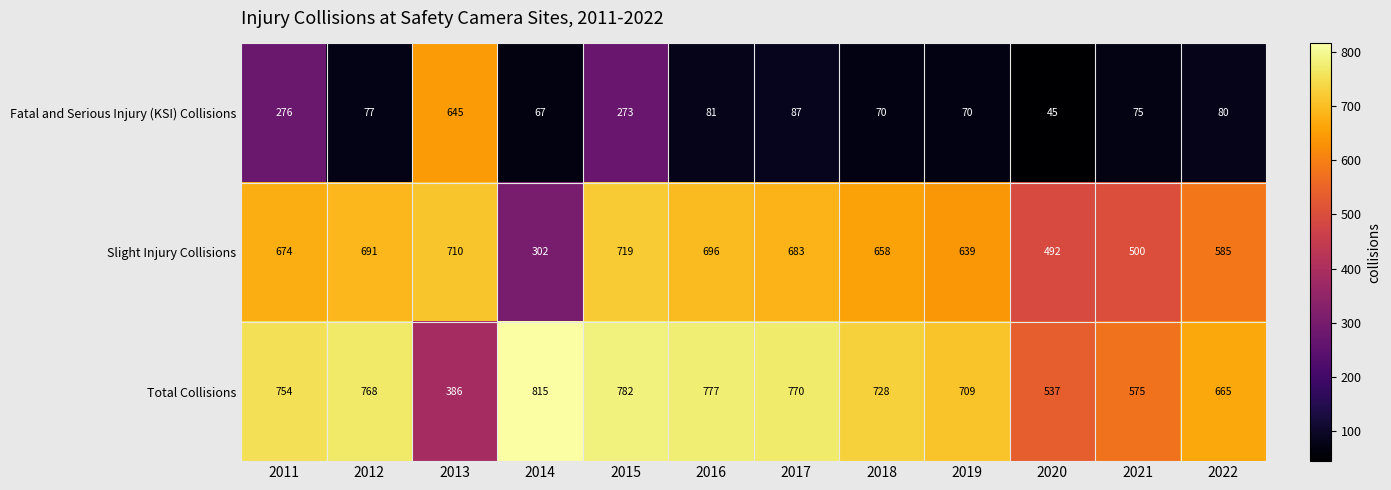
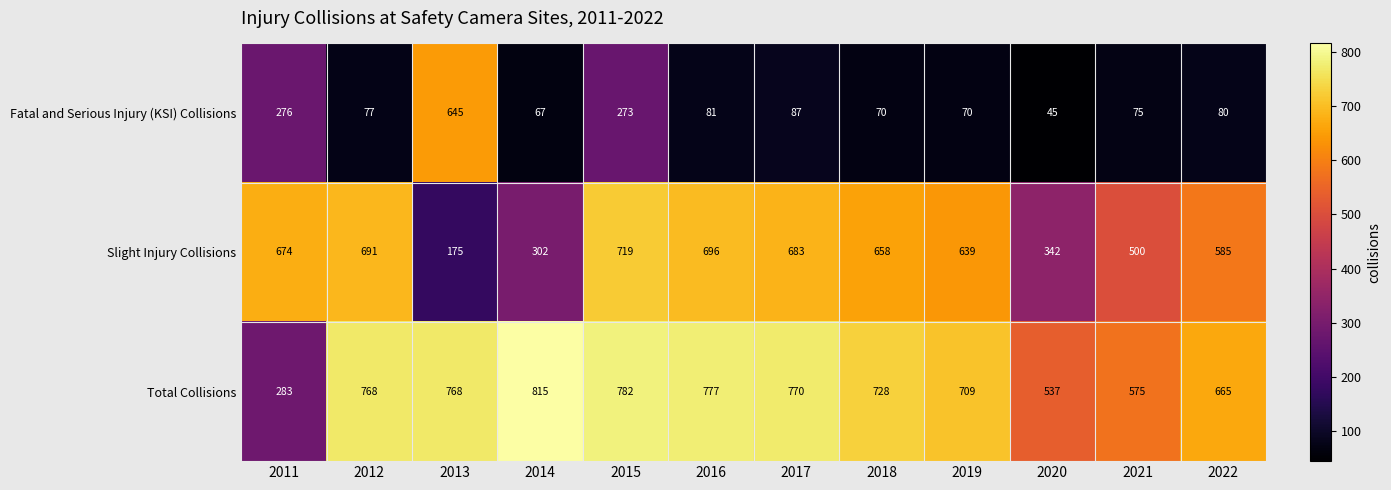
  {
    "Fatal and Serious Injury (KSI) Collisions": {
      "2011": 276,
      "2012": 77,
      "2013": 645,
      "2014": 67,
      "2015": 273,
      "2016": 81,
      "2017": 87,
      "2018": 70,
      "2019": 70,
      "2020": 45,
      "2021": 75,
      "2022": 80
    },
    "Slight Injury Collisions": {
      "2011": 674,
      "2012": 691,
-     "2013": 710,
+     "2013": 175,
      "2014": 302,
      "2015": 719,
      "2016": 696,
      "2017": 683,
      "2018": 658,
      "2019": 639,
-     "2020": 492,
+     "2020": 342,
      "2021": 500,
      "2022": 585
    },
    "Total Collisions": {
-     "2011": 754,
+     "2011": 283,
      "2012": 768,
-     "2013": 386,
+     "2013": 768,
      "2014": 815,
      "2015": 782,
      "2016": 777,
      "2017": 770,
      "2018": 728,
      "2019": 709,
      "2020": 537,
      "2021": 575,
      "2022": 665
    }
  }
